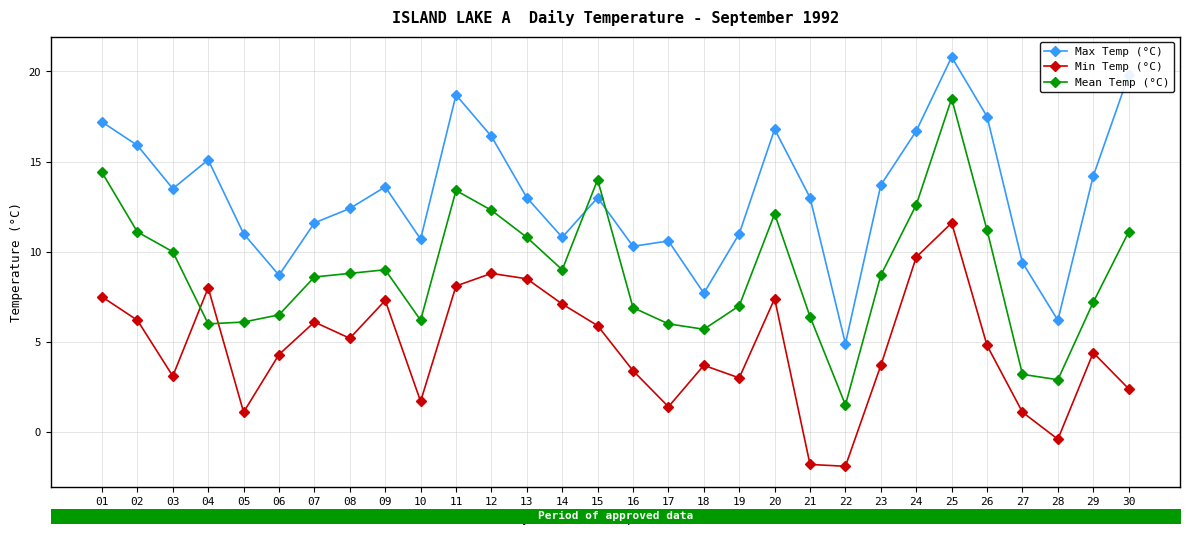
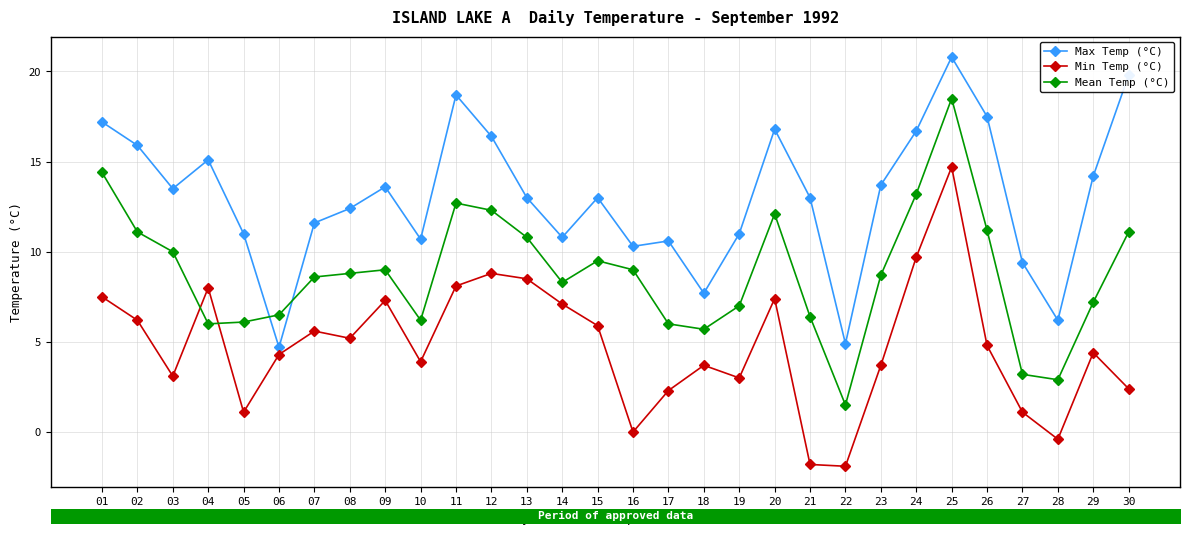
  {
    "Max Temp (°C)": {
      "01": 17.2,
      "02": 15.9,
      "03": 13.5,
      "04": 15.1,
      "05": 11.0,
-     "06": 8.7,
+     "06": 4.7,
      "07": 11.6,
      "08": 12.4,
      "09": 13.6,
      "10": 10.7,
      "11": 18.7,
      "12": 16.4,
      "13": 13.0,
      "14": 10.8,
      "15": 13.0,
      "16": 10.3,
      "17": 10.6,
      "18": 7.7,
      "19": 11.0,
      "20": 16.8,
      "21": 13.0,
      "22": 4.9,
      "23": 13.7,
      "24": 16.7,
      "25": 20.8,
      "26": 17.5,
      "27": 9.4,
      "28": 6.2,
      "29": 14.2
    },
    "Min Temp (°C)": {
      "01": 7.5,
      "02": 6.2,
      "03": 3.1,
      "04": 8.0,
      "05": 1.1,
      "06": 4.3,
-     "07": 6.1,
+     "07": 5.6,
      "08": 5.2,
      "09": 7.3,
-     "10": 1.7,
+     "10": 3.9,
      "11": 8.1,
      "12": 8.8,
      "13": 8.5,
      "14": 7.1,
      "15": 5.9,
-     "16": 3.4,
-     "17": 1.4,
+     "16": 0.0,
+     "17": 2.3,
      "18": 3.7,
      "19": 3.0,
      "20": 7.4,
      "21": -1.8,
      "22": -1.9,
      "23": 3.7,
      "24": 9.7,
-     "25": 11.6,
+     "25": 14.7,
      "26": 4.8,
      "27": 1.1,
      "28": -0.4,
      "29": 4.4,
      "30": 2.4
    },
    "Mean Temp (°C)": {
      "01": 14.4,
      "02": 11.1,
      "03": 10.0,
      "04": 6.0,
      "05": 6.1,
      "06": 6.5,
      "07": 8.6,
      "08": 8.8,
      "09": 9.0,
      "10": 6.2,
-     "11": 13.4,
+     "11": 12.7,
      "12": 12.3,
      "13": 10.8,
-     "14": 9.0,
-     "15": 14.0,
-     "16": 6.9,
+     "14": 8.3,
+     "15": 9.5,
+     "16": 9.0,
      "17": 6.0,
      "18": 5.7,
      "19": 7.0,
      "20": 12.1,
      "21": 6.4,
      "22": 1.5,
      "23": 8.7,
-     "24": 12.6,
+     "24": 13.2,
      "25": 18.5,
      "26": 11.2,
      "27": 3.2,
      "28": 2.9,
      "29": 7.2,
      "30": 11.1
    }
  }
